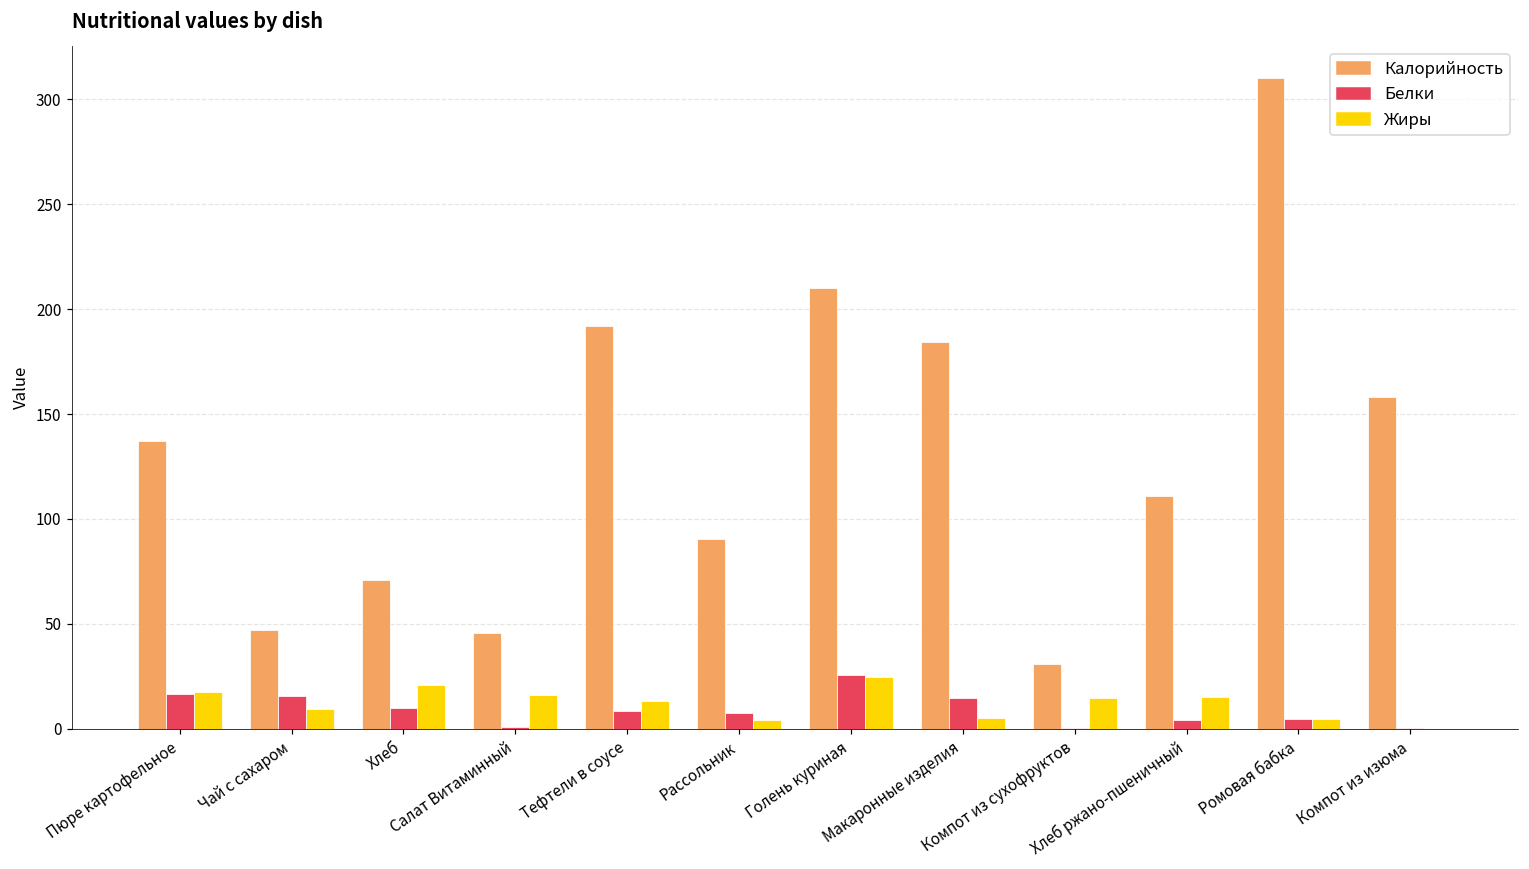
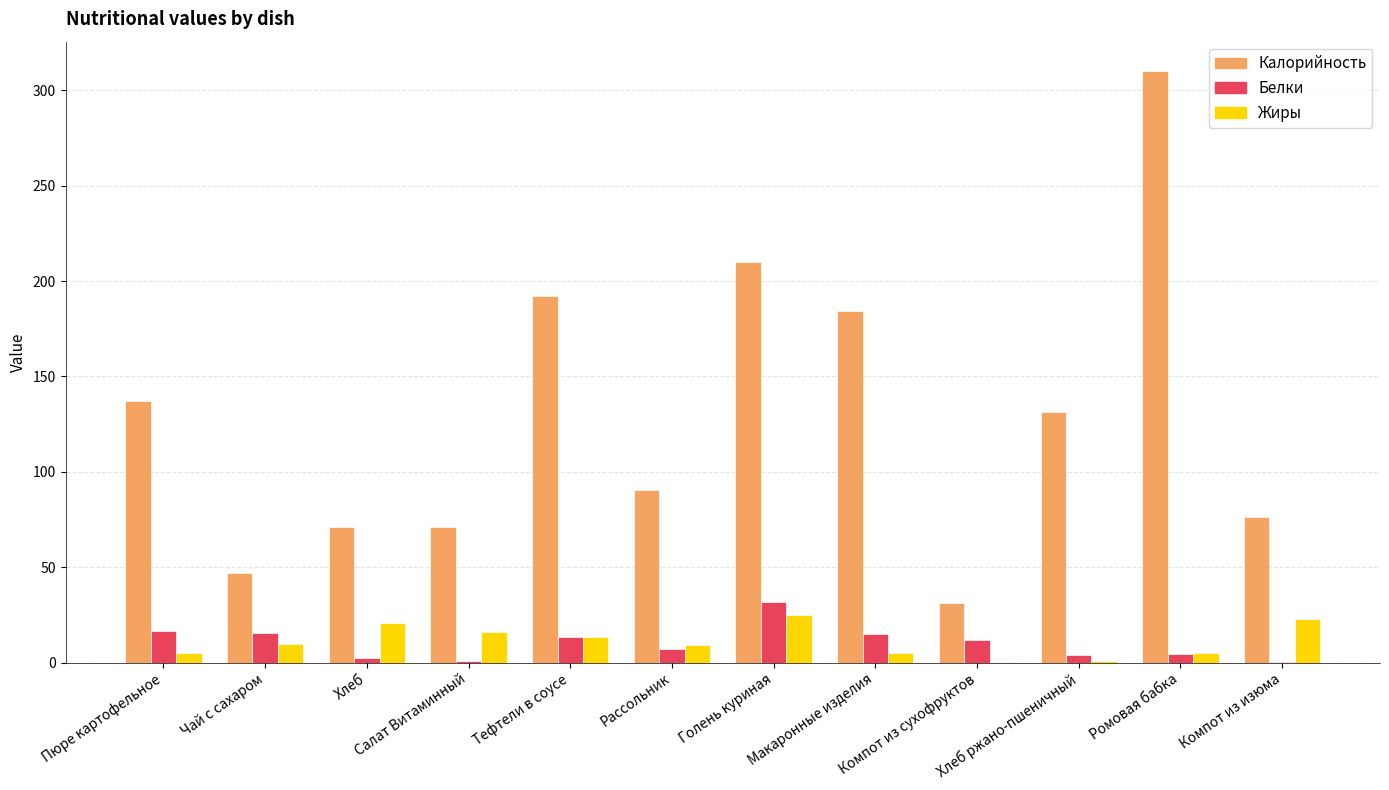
  {
    "Калорийность": {
      "Пюре картофельное": 137,
      "Чай с сахаром": 47,
      "Хлеб": 71,
-     "Салат Витаминный": 46,
+     "Салат Витаминный": 71,
      "Тефтели в соусе": 192,
      "Рассольник": 90,
      "Голень куриная": 210,
      "Макаронные изделия": 185,
      "Компот из сухофруктов": 31,
-     "Хлеб ржано-пшеничный": 111,
+     "Хлеб ржано-пшеничный": 131,
      "Ромовая бабка": 310,
-     "Компот из изюма": 158
+     "Компот из изюма": 76
    },
    "Белки": {
      "Пюре картофельное": 17,
      "Чай с сахаром": 16,
-     "Хлеб": 10,
-     "Тефтели в соусе": 9,
+     "Хлеб": 2,
+     "Тефтели в соусе": 13,
      "Рассольник": 7,
-     "Голень куриная": 26,
+     "Голень куриная": 32,
      "Макаронные изделия": 15,
-     "Компот из сухофруктов": 1,
+     "Компот из сухофруктов": 12,
      "Хлеб ржано-пшеничный": 4,
      "Ромовая бабка": 5
    },
    "Жиры": {
-     "Пюре картофельное": 18,
+     "Пюре картофельное": 5,
      "Чай с сахаром": 10,
      "Хлеб": 21,
      "Салат Витаминный": 16,
      "Тефтели в соусе": 13,
-     "Рассольник": 4,
+     "Рассольник": 9,
      "Голень куриная": 25,
      "Макаронные изделия": 5,
-     "Компот из сухофруктов": 15,
-     "Хлеб ржано-пшеничный": 15,
+     "Компот из сухофруктов": 0,
+     "Хлеб ржано-пшеничный": 1,
      "Ромовая бабка": 5,
-     "Компот из изюма": 0
+     "Компот из изюма": 23
    }
  }
